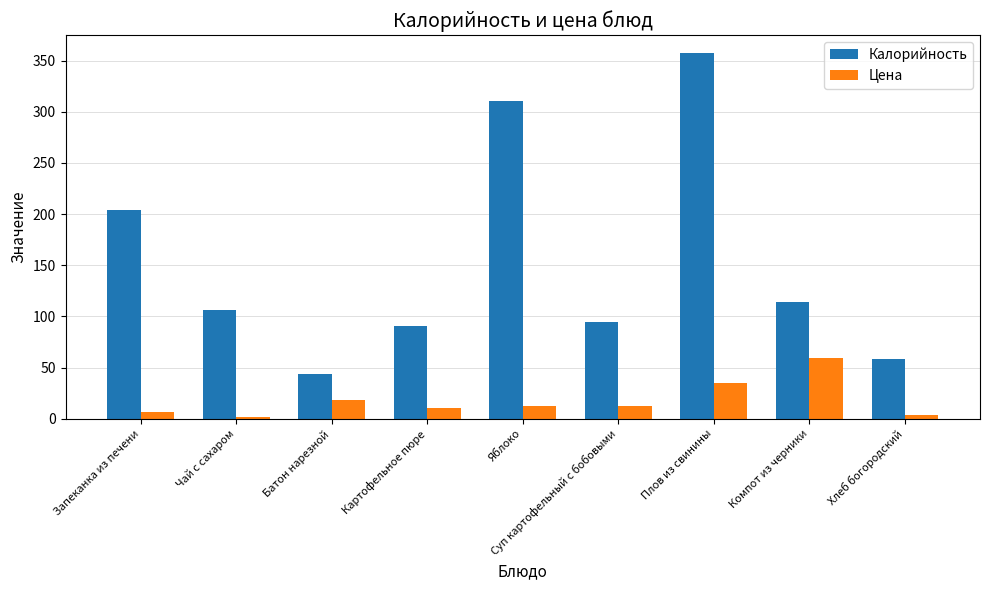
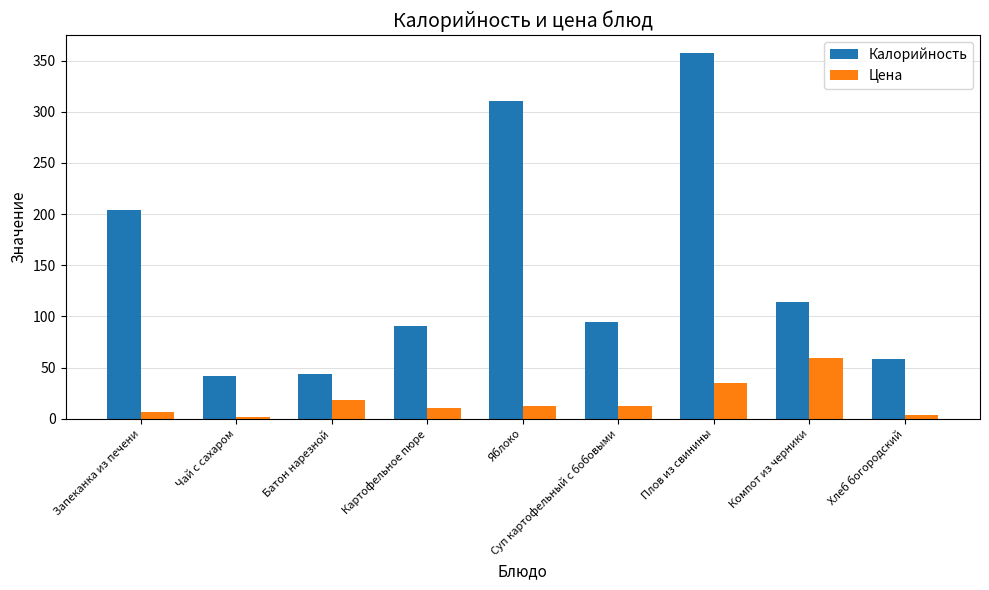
  {
    "Калорийность": {
      "Запеканка из печени": 204,
-     "Чай с сахаром": 106,
+     "Чай с сахаром": 42,
      "Батон нарезной": 44,
      "Картофельное пюре": 91,
      "Яблоко": 310,
      "Суп картофельный с бобовыми": 95,
      "Плов из свинины": 357,
      "Компот из черники": 114,
      "Хлеб богородский": 58
    },
    "Цена": {
      "Запеканка из печени": 7,
      "Батон нарезной": 19,
      "Картофельное пюре": 10,
      "Яблоко": 12,
      "Суп картофельный с бобовыми": 13,
      "Плов из свинины": 35,
      "Компот из черники": 60,
      "Хлеб богородский": 4
    }
  }
